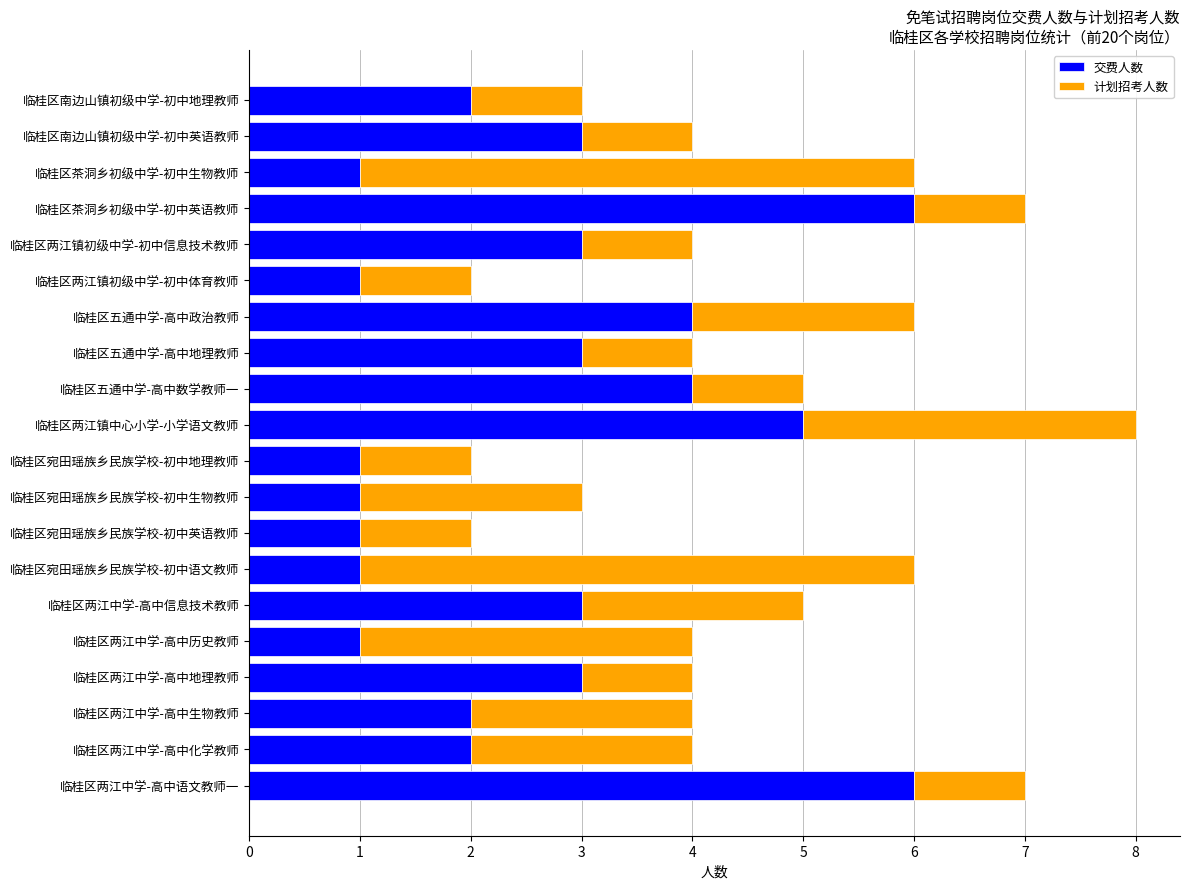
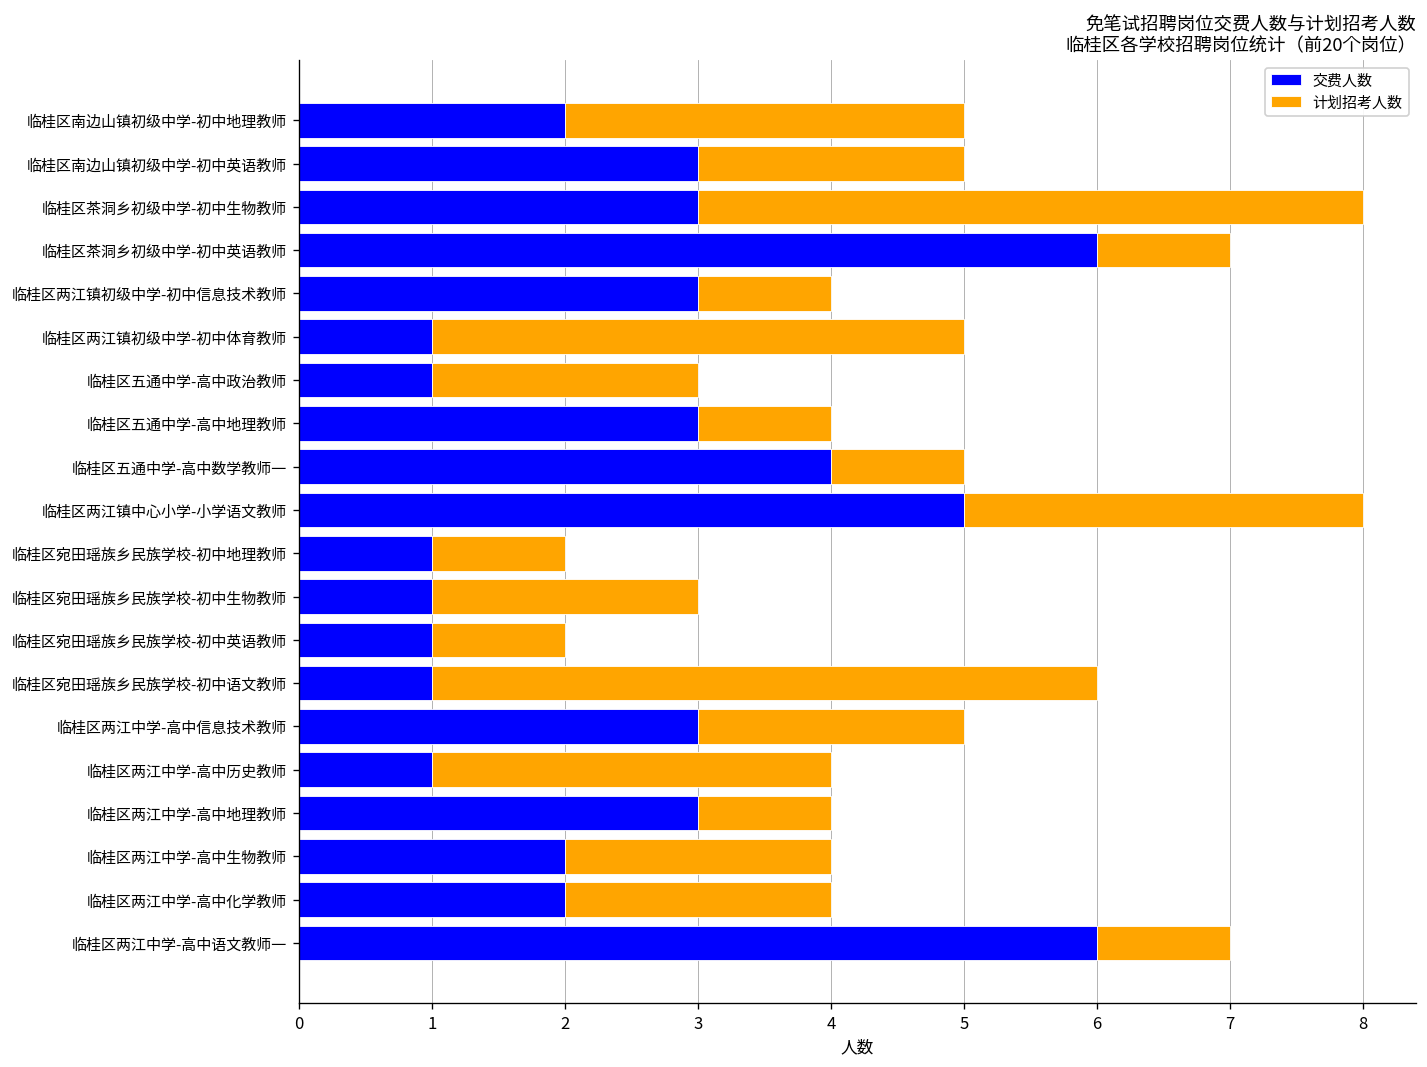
  {
    "交费人数": {
      "临桂区南边山镇初级中学-初中地理教师": 2,
      "临桂区南边山镇初级中学-初中英语教师": 3,
-     "临桂区茶洞乡初级中学-初中生物教师": 1,
+     "临桂区茶洞乡初级中学-初中生物教师": 3,
      "临桂区茶洞乡初级中学-初中英语教师": 6,
      "临桂区两江镇初级中学-初中信息技术教师": 3,
      "临桂区两江镇初级中学-初中体育教师": 1,
-     "临桂区五通中学-高中政治教师": 4,
+     "临桂区五通中学-高中政治教师": 1,
      "临桂区五通中学-高中地理教师": 3,
      "临桂区五通中学-高中数学教师一": 4,
      "临桂区两江镇中心小学-小学语文教师": 5,
      "临桂区宛田瑶族乡民族学校-初中地理教师": 1,
      "临桂区宛田瑶族乡民族学校-初中生物教师": 1,
      "临桂区宛田瑶族乡民族学校-初中英语教师": 1,
      "临桂区宛田瑶族乡民族学校-初中语文教师": 1,
      "临桂区两江中学-高中信息技术教师": 3,
      "临桂区两江中学-高中历史教师": 1,
      "临桂区两江中学-高中地理教师": 3,
      "临桂区两江中学-高中生物教师": 2,
      "临桂区两江中学-高中化学教师": 2,
      "临桂区两江中学-高中语文教师一": 6
    },
    "计划招考人数": {
-     "临桂区南边山镇初级中学-初中地理教师": 1,
-     "临桂区南边山镇初级中学-初中英语教师": 1,
+     "临桂区南边山镇初级中学-初中地理教师": 3,
+     "临桂区南边山镇初级中学-初中英语教师": 2,
      "临桂区茶洞乡初级中学-初中生物教师": 5,
      "临桂区茶洞乡初级中学-初中英语教师": 1,
      "临桂区两江镇初级中学-初中信息技术教师": 1,
-     "临桂区两江镇初级中学-初中体育教师": 1,
+     "临桂区两江镇初级中学-初中体育教师": 4,
      "临桂区五通中学-高中政治教师": 2,
      "临桂区五通中学-高中地理教师": 1,
      "临桂区五通中学-高中数学教师一": 1,
      "临桂区两江镇中心小学-小学语文教师": 3,
      "临桂区宛田瑶族乡民族学校-初中地理教师": 1,
      "临桂区宛田瑶族乡民族学校-初中生物教师": 2,
      "临桂区宛田瑶族乡民族学校-初中英语教师": 1,
      "临桂区宛田瑶族乡民族学校-初中语文教师": 5,
      "临桂区两江中学-高中信息技术教师": 2,
      "临桂区两江中学-高中历史教师": 3,
      "临桂区两江中学-高中地理教师": 1,
      "临桂区两江中学-高中生物教师": 2,
      "临桂区两江中学-高中化学教师": 2,
      "临桂区两江中学-高中语文教师一": 1
    }
  }
